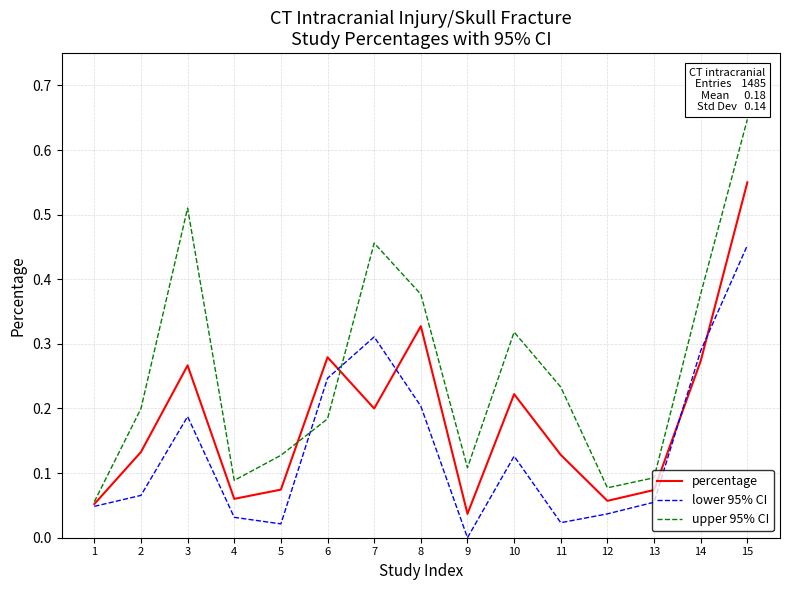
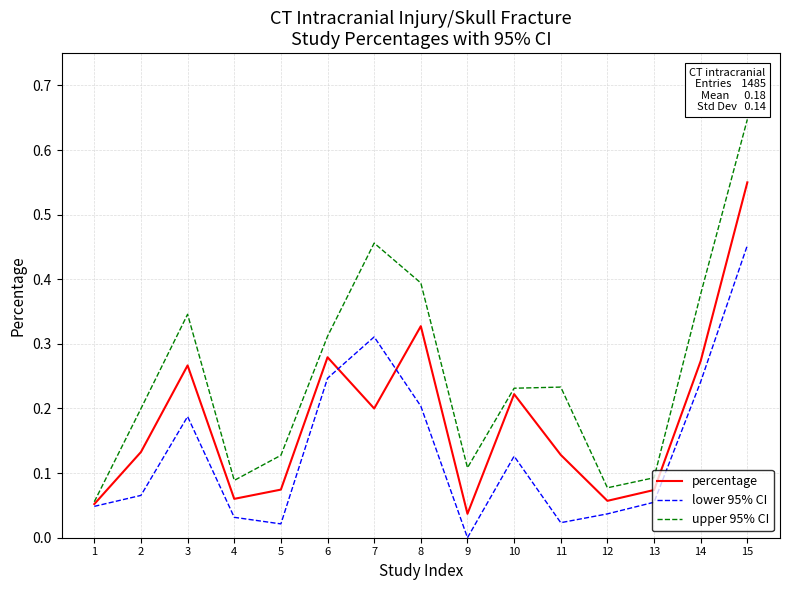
  {
    "percentage": {
      "2": 0.13,
      "3": 0.27,
      "4": 0.06,
      "5": 0.07,
      "6": 0.28,
      "7": 0.20,
      "8": 0.33,
      "9": 0.04,
      "10": 0.22,
      "11": 0.13,
      "12": 0.06,
      "14": 0.27,
      "15": 0.55
    },
    "lower 95% CI": {
      "2": 0.07,
      "3": 0.19,
      "4": 0.03,
      "5": 0.02,
      "6": 0.25,
      "7": 0.31,
      "8": 0.20,
      "9": 0.00,
      "10": 0.13,
      "11": 0.02,
      "12": 0.04,
-     "14": 0.29,
+     "14": 0.24,
      "15": 0.45
    },
    "upper 95% CI": {
      "2": 0.20,
-     "3": 0.51,
+     "3": 0.35,
      "4": 0.09,
      "5": 0.13,
-     "6": 0.18,
+     "6": 0.31,
      "7": 0.46,
-     "8": 0.38,
+     "8": 0.39,
      "9": 0.11,
-     "10": 0.32,
+     "10": 0.23,
      "11": 0.23,
      "12": 0.08,
      "14": 0.38
    }
  }
